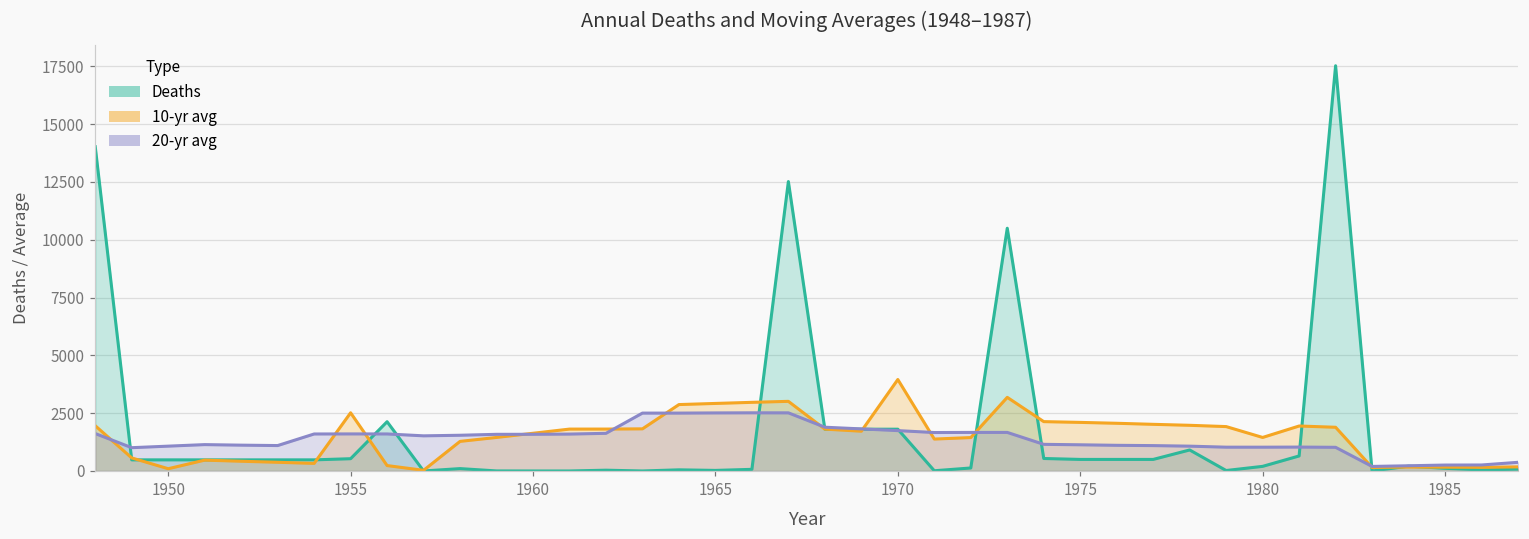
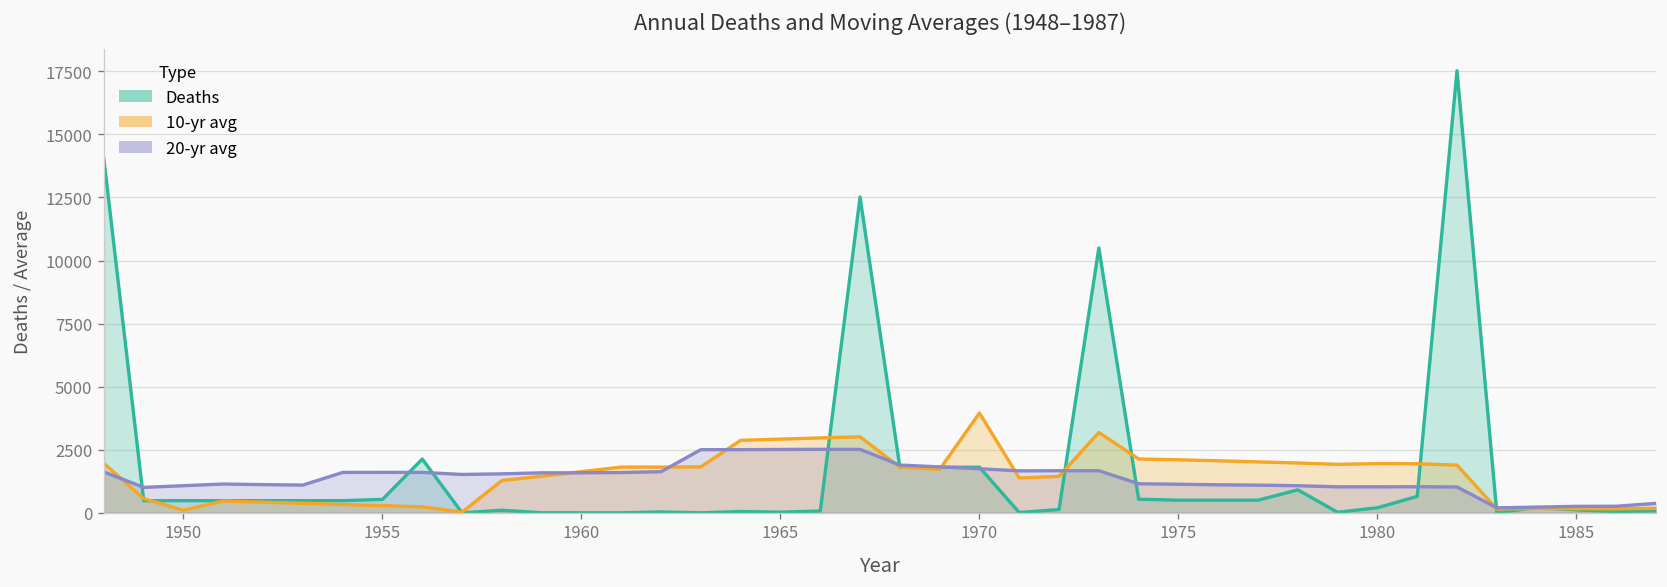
  {
    "10-yr avg": {
      "1950": 100,
-     "1955": 2500,
+     "1955": 300,
      "1965": 2900,
      "1970": 4000,
      "1975": 2100,
-     "1980": 1500
+     "1980": 2000
    }
  }
